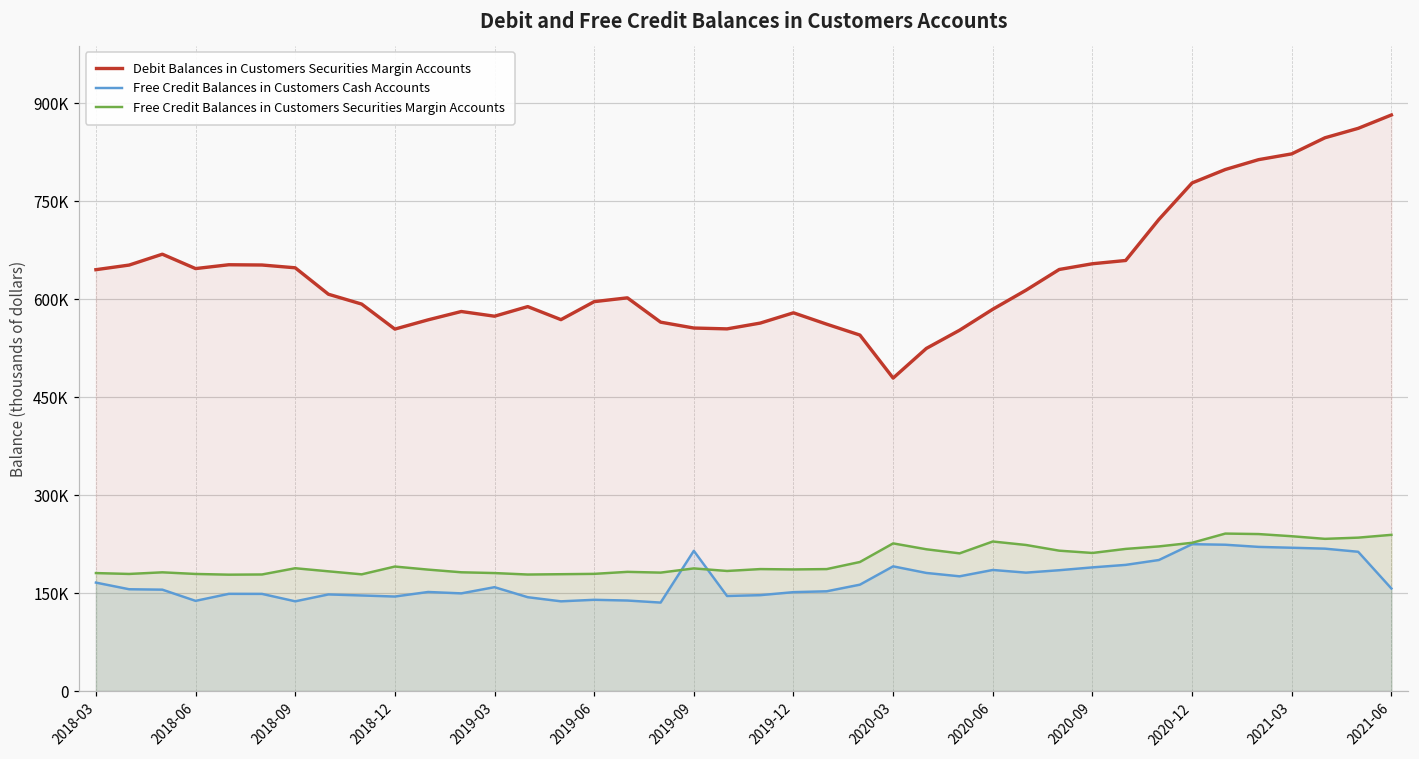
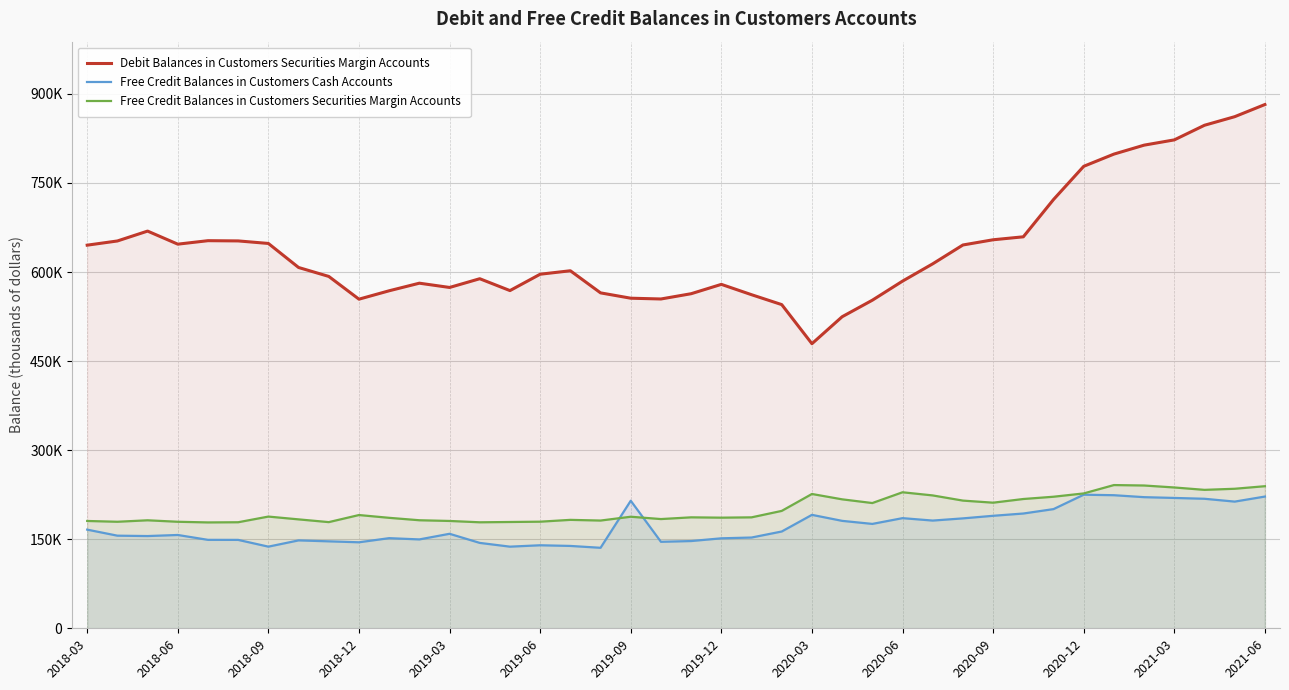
  {
    "Debit Balances in Customers Securities Margin Accounts": {
      "2018-03": 650000,
      "2018-06": 650000,
      "2018-09": 650000,
      "2018-12": 550000,
      "2019-03": 570000,
      "2019-06": 600000,
      "2019-09": 560000,
      "2019-12": 580000,
      "2020-03": 480000,
      "2020-06": 580000,
      "2020-09": 650000,
      "2020-12": 780000,
      "2021-03": 820000,
      "2021-06": 880000
    },
    "Free Credit Balances in Customers Cash Accounts": {
      "2018-03": 170000,
-     "2018-06": 140000,
+     "2018-06": 160000,
      "2018-09": 140000,
      "2018-12": 140000,
      "2019-03": 160000,
      "2019-06": 140000,
      "2019-09": 210000,
      "2019-12": 150000,
      "2020-03": 190000,
      "2020-06": 190000,
      "2020-09": 190000,
      "2021-03": 220000,
-     "2021-06": 160000
+     "2021-06": 220000
    },
    "Free Credit Balances in Customers Securities Margin Accounts": {
      "2018-03": 180000,
      "2018-06": 180000,
      "2018-09": 190000,
      "2018-12": 190000,
      "2019-03": 180000,
      "2019-06": 180000,
      "2019-09": 190000,
      "2019-12": 190000,
      "2020-03": 230000,
      "2020-06": 230000,
      "2020-09": 210000,
      "2021-03": 240000,
      "2021-06": 240000
    }
  }
